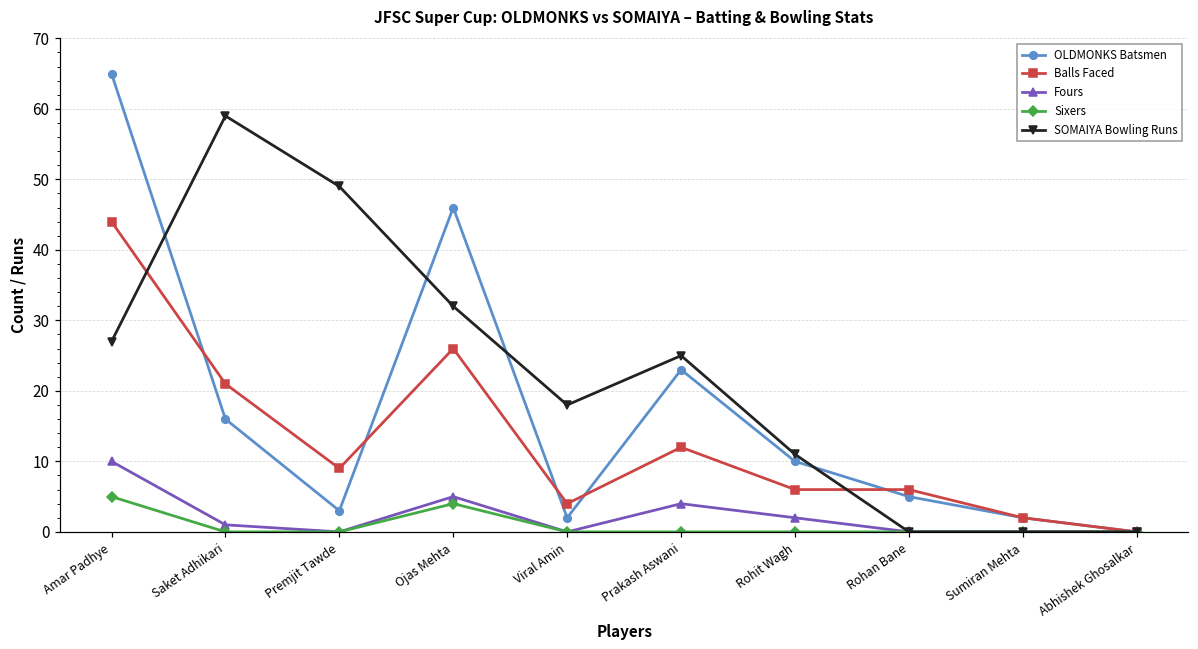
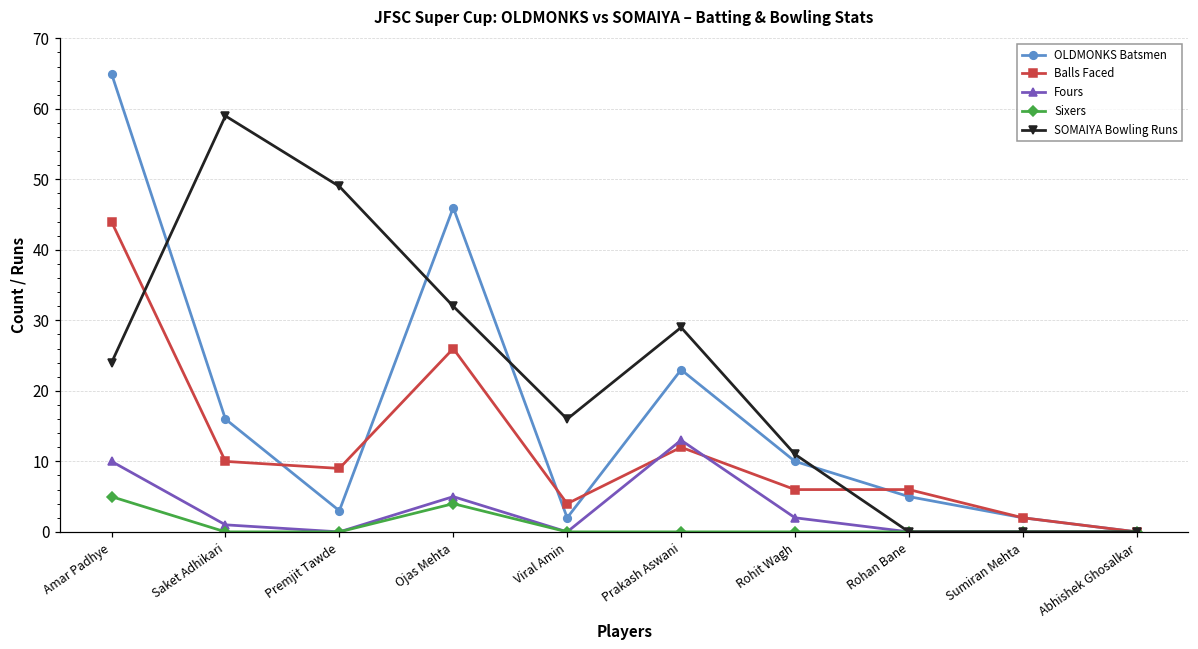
  {
    "OLDMONKS Batsmen": {
      "Amar Padhye": 65,
      "Saket Adhikari": 16,
      "Premjit Tawde": 3,
      "Ojas Mehta": 46,
      "Viral Amin": 2,
      "Prakash Aswani": 23,
      "Rohit Wagh": 10,
      "Rohan Bane": 5
    },
    "Balls Faced": {
      "Amar Padhye": 44,
-     "Saket Adhikari": 21,
+     "Saket Adhikari": 10,
      "Premjit Tawde": 9,
      "Ojas Mehta": 26,
      "Viral Amin": 4,
      "Prakash Aswani": 12,
      "Rohit Wagh": 6,
      "Rohan Bane": 6
    },
    "Fours": {
      "Amar Padhye": 10,
      "Saket Adhikari": 1,
      "Ojas Mehta": 5,
-     "Prakash Aswani": 4,
+     "Prakash Aswani": 13,
      "Rohit Wagh": 2
    },
    "Sixers": {
      "Amar Padhye": 5,
      "Saket Adhikari": 0,
      "Ojas Mehta": 4,
      "Prakash Aswani": 0,
      "Rohit Wagh": 0
    },
    "SOMAIYA Bowling Runs": {
-     "Amar Padhye": 27,
+     "Amar Padhye": 24,
      "Saket Adhikari": 59,
      "Premjit Tawde": 49,
      "Ojas Mehta": 32,
-     "Viral Amin": 18,
-     "Prakash Aswani": 25,
+     "Viral Amin": 16,
+     "Prakash Aswani": 29,
      "Rohit Wagh": 11
    }
  }
